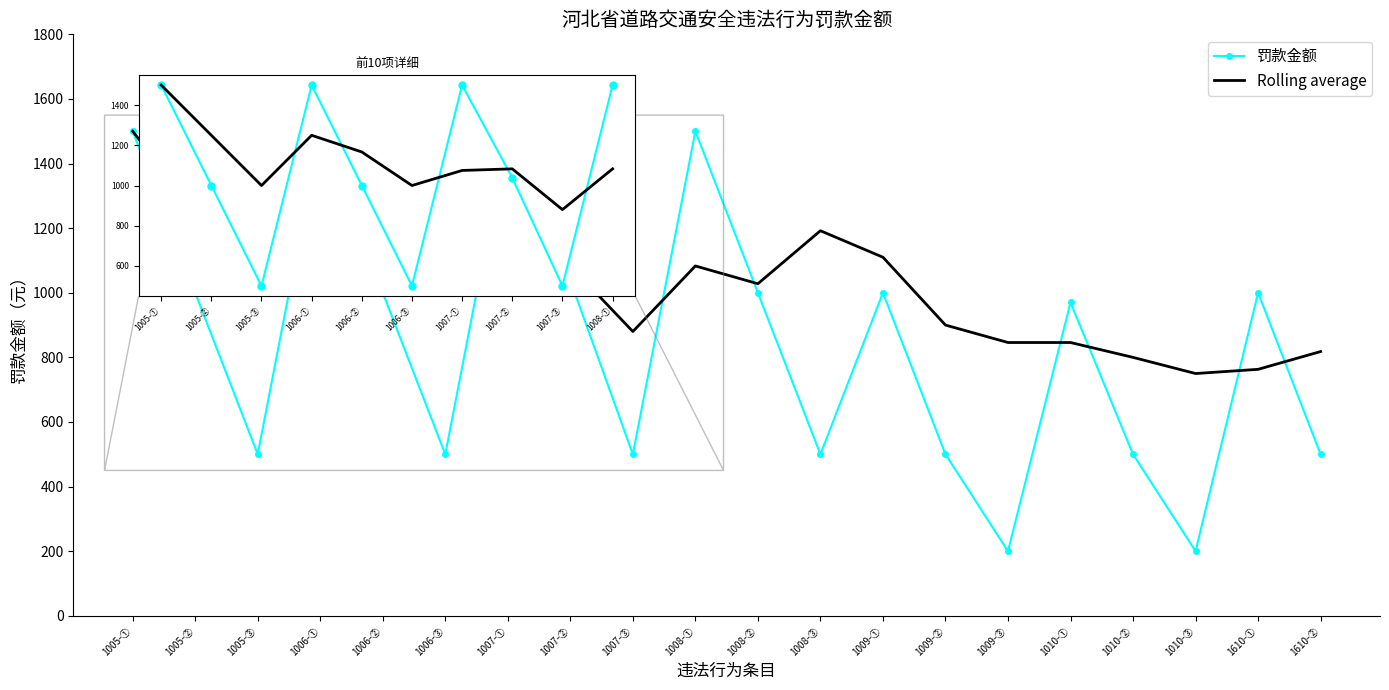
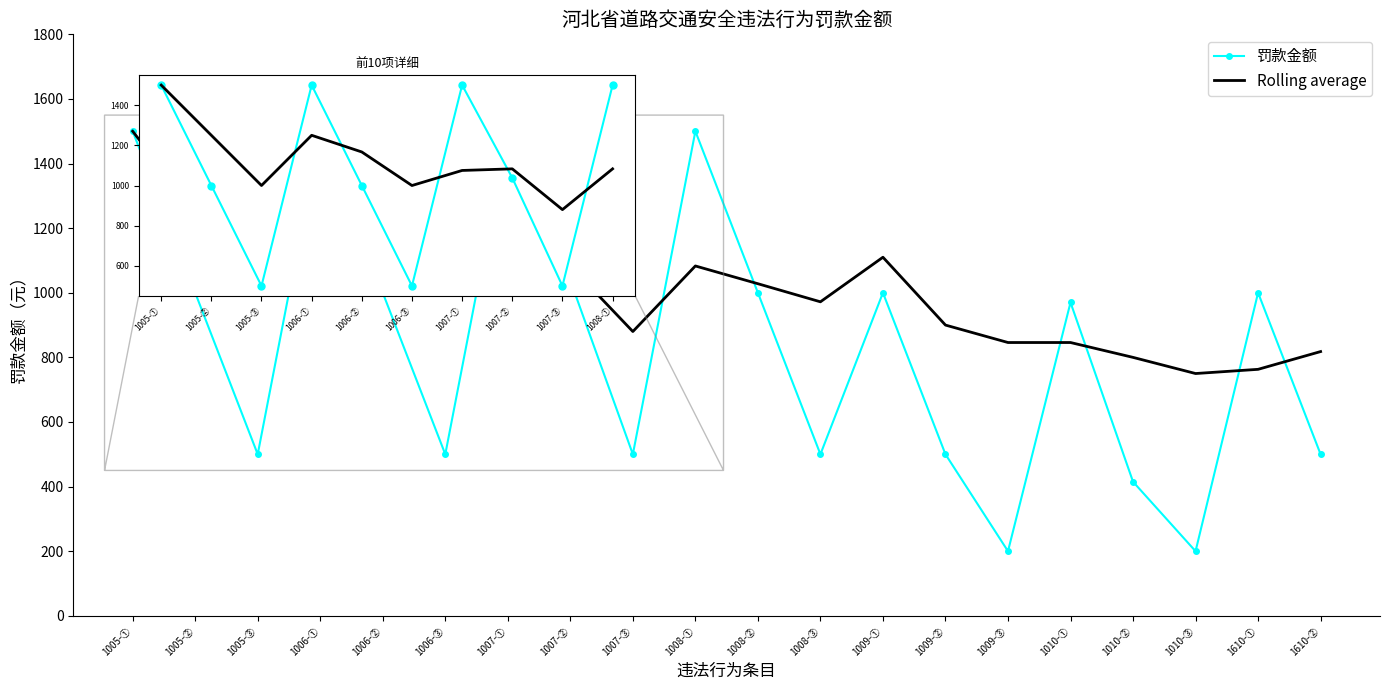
  {
    "罚款金额": {
      "1005-②": 1000,
      "1005-③": 500,
      "1006-①": 1500,
      "1006-②": 1000,
      "1006-③": 500,
      "1007-①": 1500,
      "1007-②": 1040,
      "1007-③": 500,
      "1008-①": 1500,
      "1008-②": 1000,
      "1008-③": 500,
      "1009-①": 1000,
      "1009-②": 500,
      "1009-③": 200,
      "1010-①": 970,
-     "1010-②": 500,
+     "1010-②": 420,
      "1010-③": 200,
      "1610-①": 1000,
      "1610-②": 500
    },
    "Rolling average": {
      "1005-②": 1250,
      "1005-③": 1000,
      "1006-①": 1250,
      "1006-②": 1170,
      "1006-③": 1000,
      "1007-①": 1080,
      "1007-②": 1080,
      "1007-③": 880,
      "1008-①": 1080,
      "1008-②": 1030,
-     "1008-③": 1190,
+     "1008-③": 970,
      "1009-①": 1110,
      "1009-②": 900,
      "1009-③": 850,
      "1010-①": 850,
      "1010-②": 800,
      "1010-③": 750,
      "1610-①": 760,
      "1610-②": 820
    }
  }
